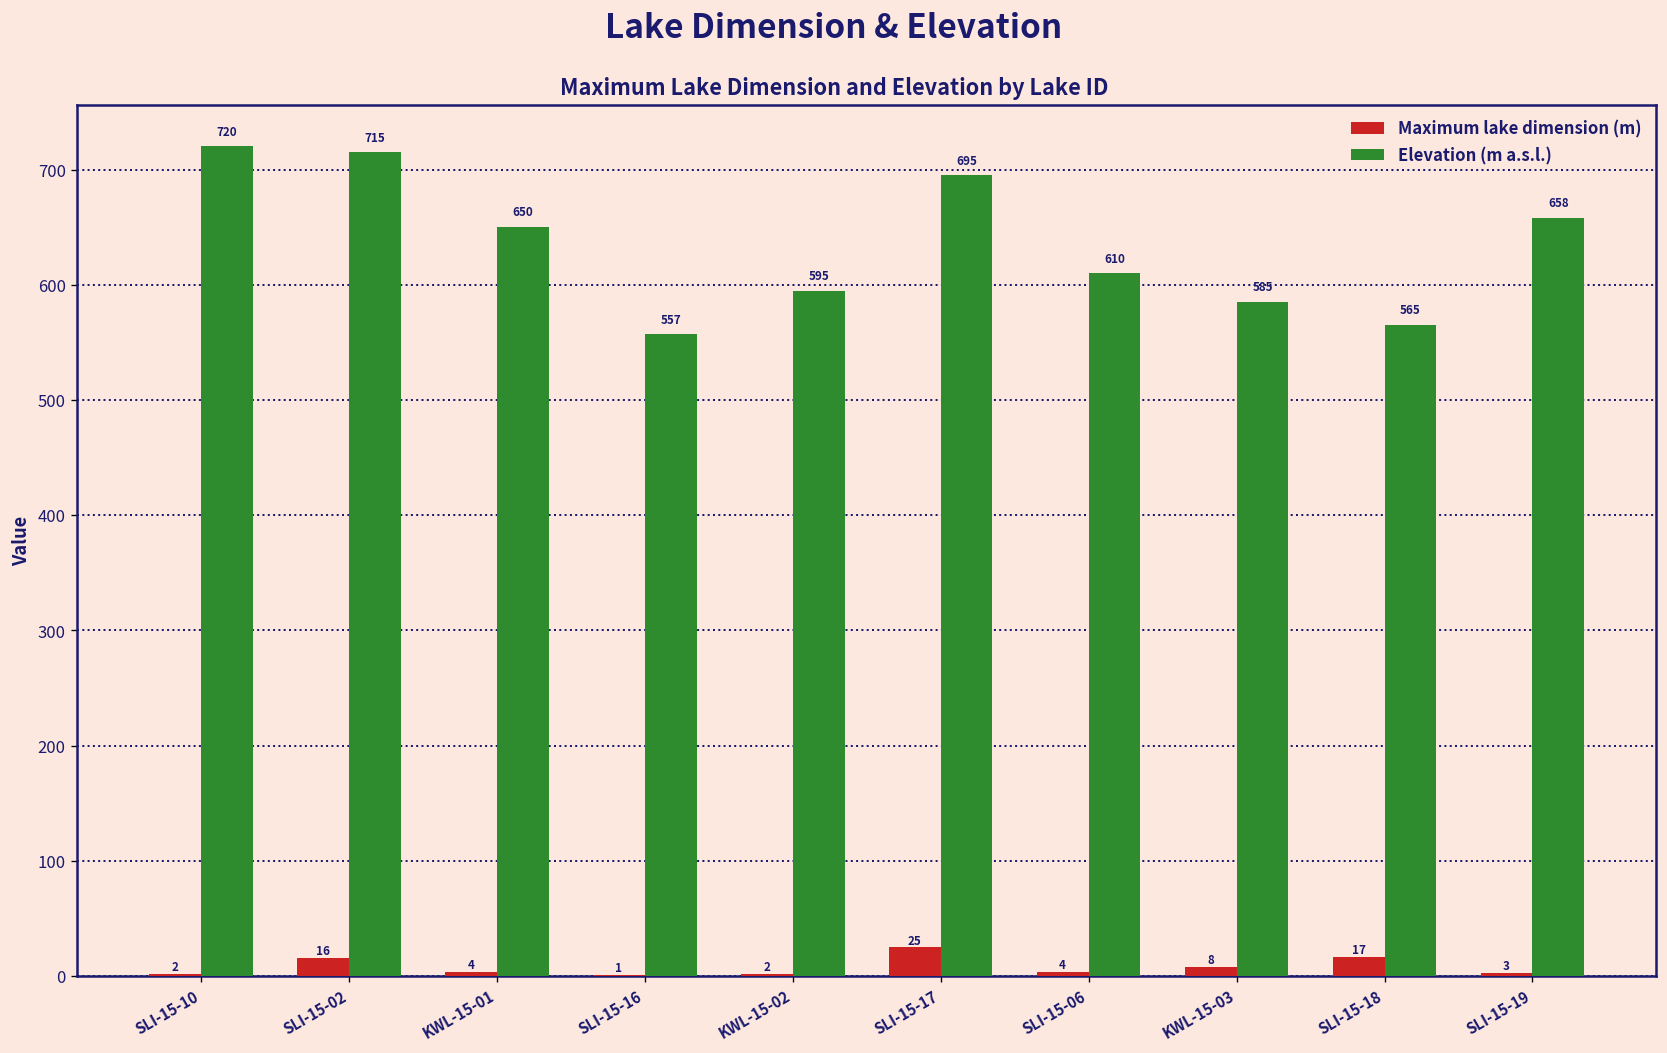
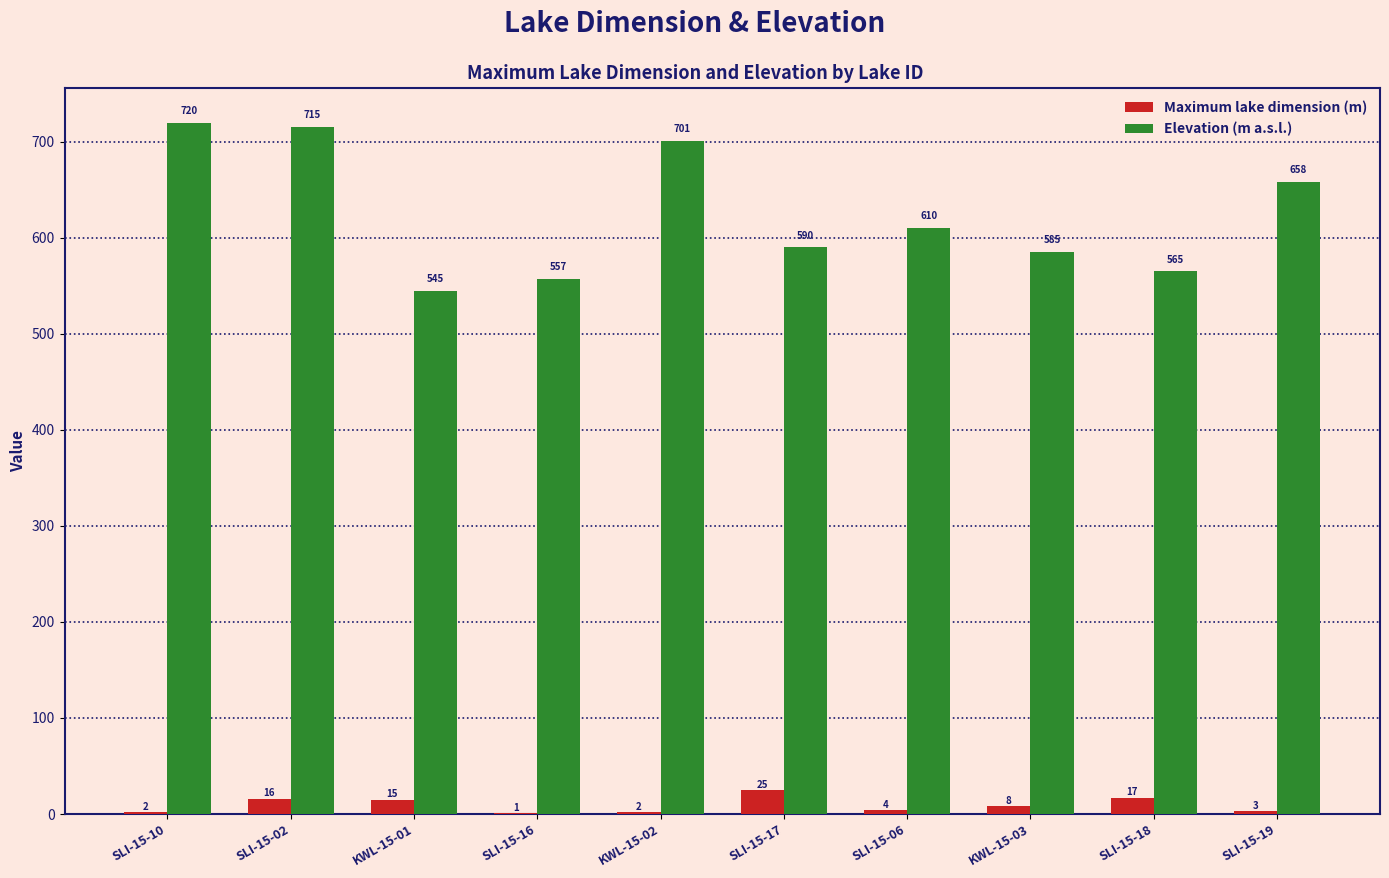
  {
    "Maximum lake dimension (m)": {
      "SLI-15-10": 2,
      "SLI-15-02": 16,
-     "KWL-15-01": 4,
+     "KWL-15-01": 15,
      "SLI-15-16": 1,
      "KWL-15-02": 2,
      "SLI-15-17": 25,
      "SLI-15-06": 4,
      "KWL-15-03": 8,
      "SLI-15-18": 17,
      "SLI-15-19": 3
    },
    "Elevation (m a.s.l.)": {
      "SLI-15-10": 720,
      "SLI-15-02": 715,
-     "KWL-15-01": 650,
+     "KWL-15-01": 545,
      "SLI-15-16": 557,
-     "KWL-15-02": 595,
-     "SLI-15-17": 695,
+     "KWL-15-02": 701,
+     "SLI-15-17": 590,
      "SLI-15-06": 610,
      "KWL-15-03": 585,
      "SLI-15-18": 565,
      "SLI-15-19": 658
    }
  }
